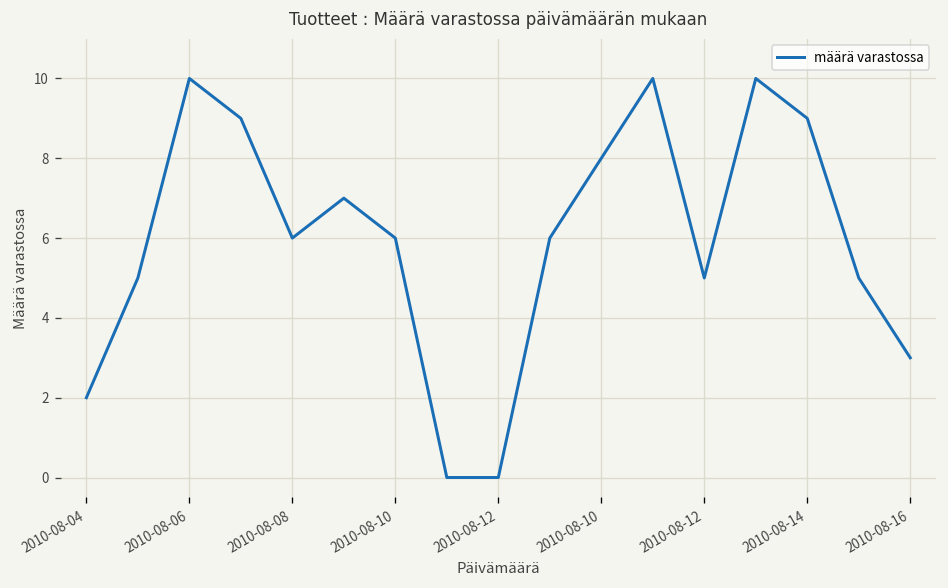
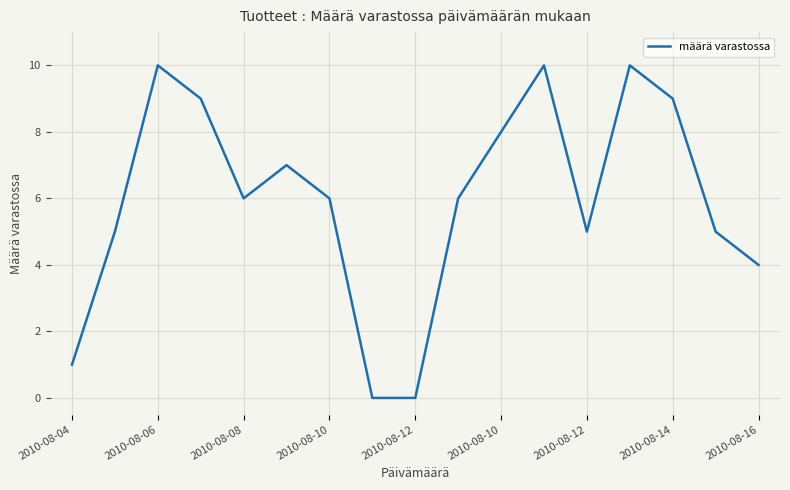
  {
-   "2010-08-04": 2,
+   "2010-08-04": 1,
    "2010-08-06": 10,
    "2010-08-08": 6,
    "2010-08-14": 9,
-   "2010-08-16": 3
+   "2010-08-16": 4
  }
